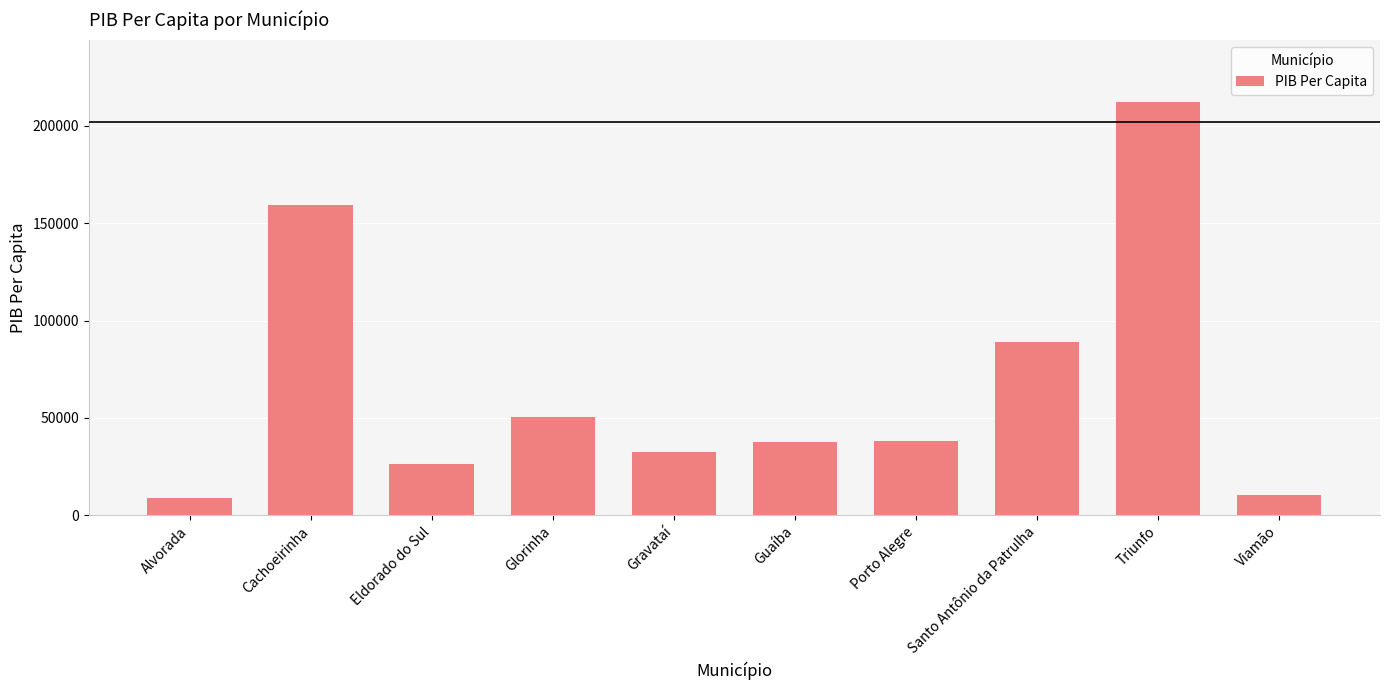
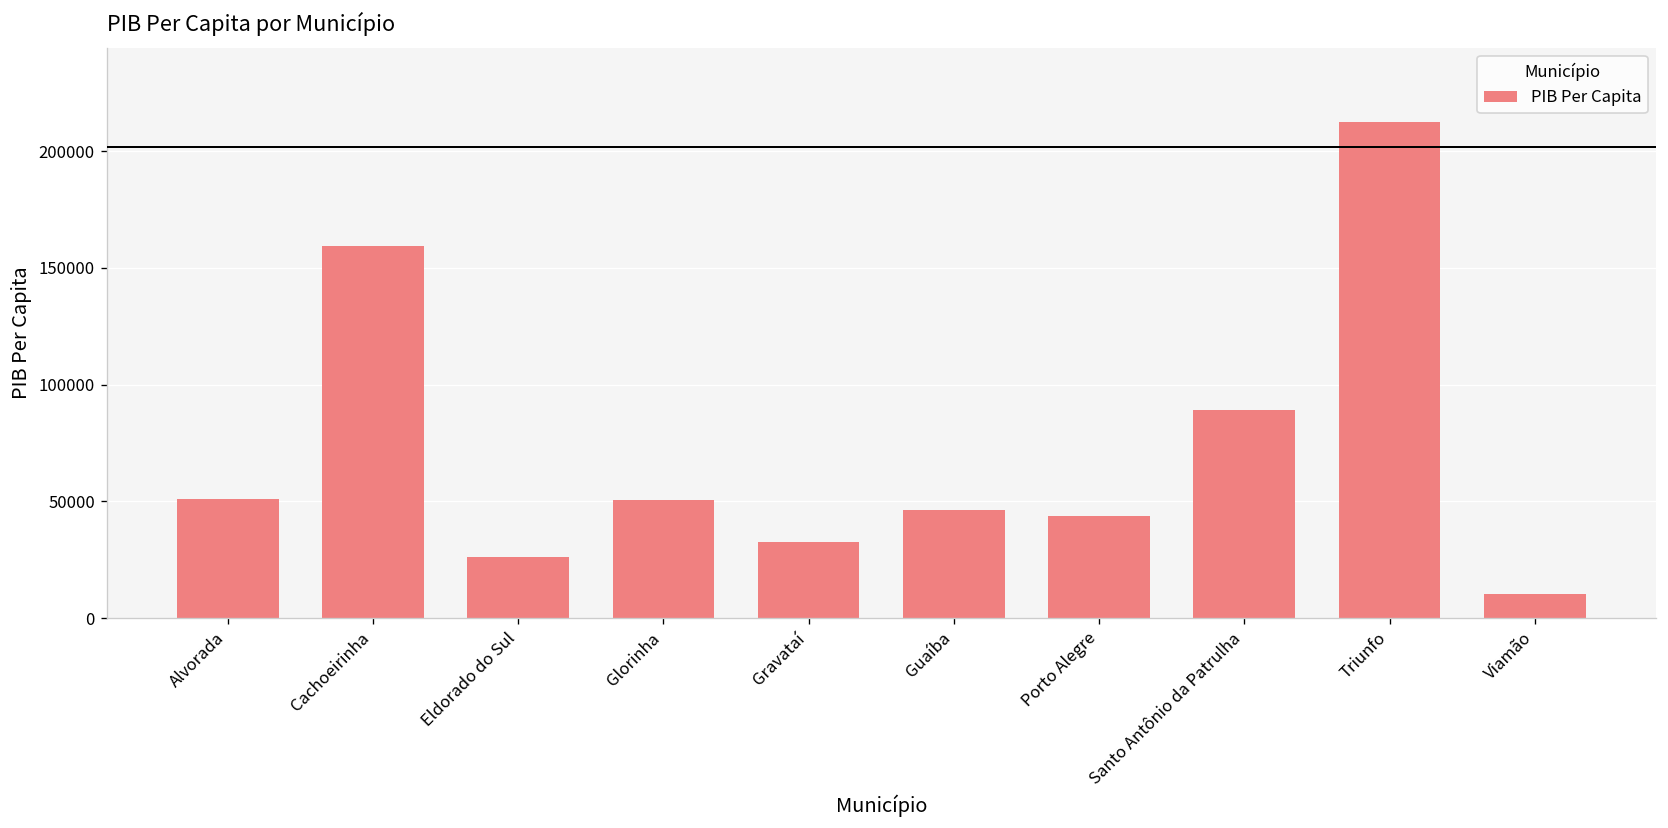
  {
-   "Alvorada": 9000,
+   "Alvorada": 51000,
    "Cachoeirinha": 159000,
    "Eldorado do Sul": 26000,
    "Glorinha": 51000,
    "Gravataí": 32000,
-   "Guaíba": 38000,
-   "Porto Alegre": 38000,
+   "Guaíba": 46000,
+   "Porto Alegre": 44000,
    "Santo Antônio da Patrulha": 89000,
    "Triunfo": 212000,
    "Viamão": 10000
  }
